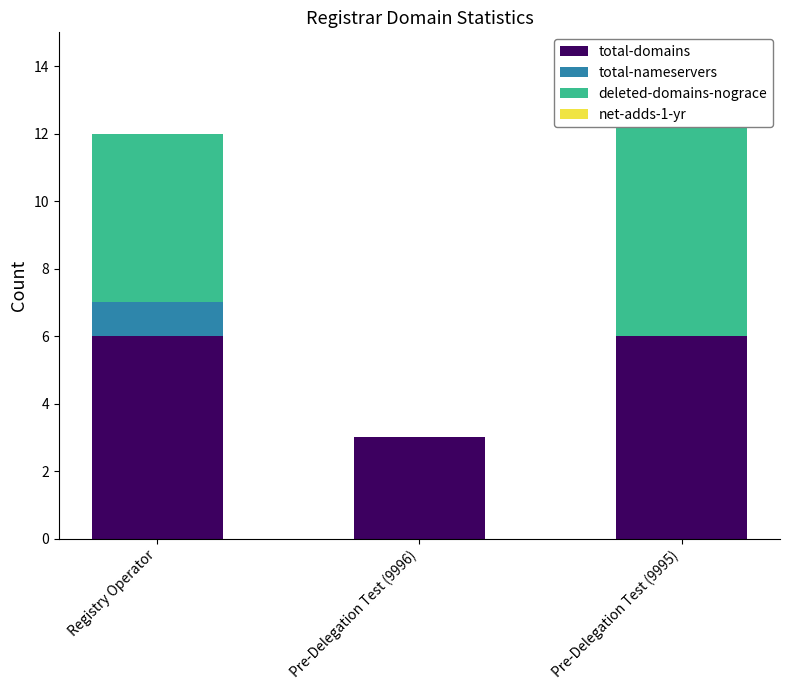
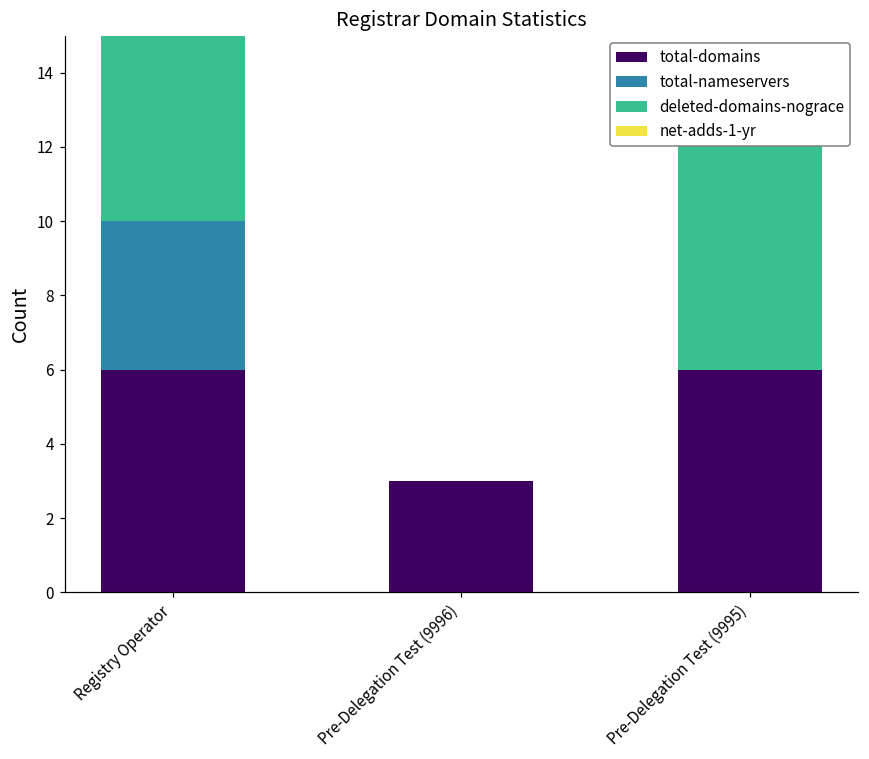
  {
    "total-domains": {
      "Registry Operator": 6,
      "Pre-Delegation Test (9996)": 3,
      "Pre-Delegation Test (9995)": 6
    },
    "total-nameservers": {
-     "Registry Operator": 1,
+     "Registry Operator": 4,
      "Pre-Delegation Test (9996)": 0,
      "Pre-Delegation Test (9995)": 0
    },
    "net-adds-1-yr": {
      "Pre-Delegation Test (9996)": 0
    }
  }
